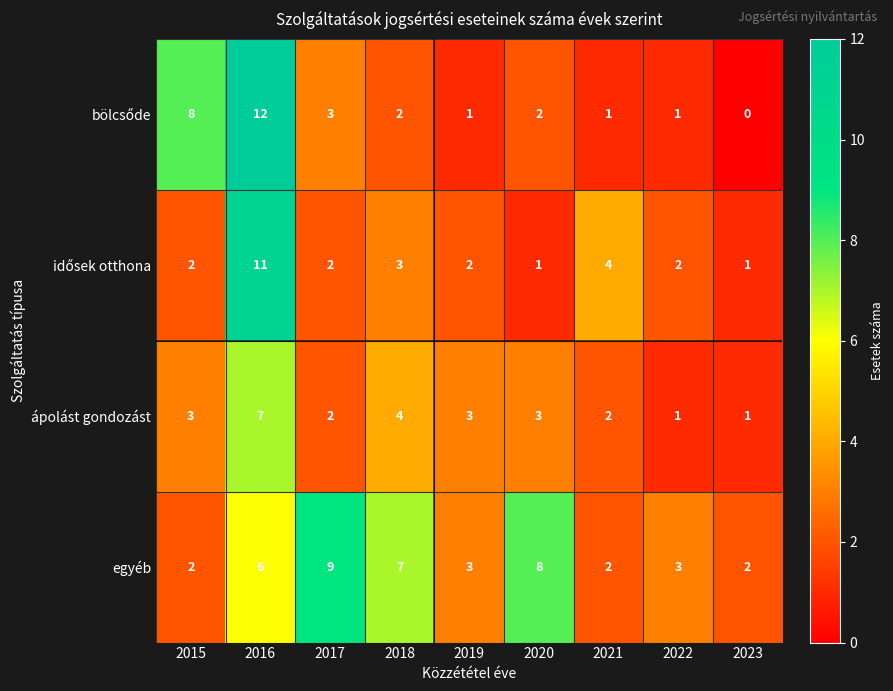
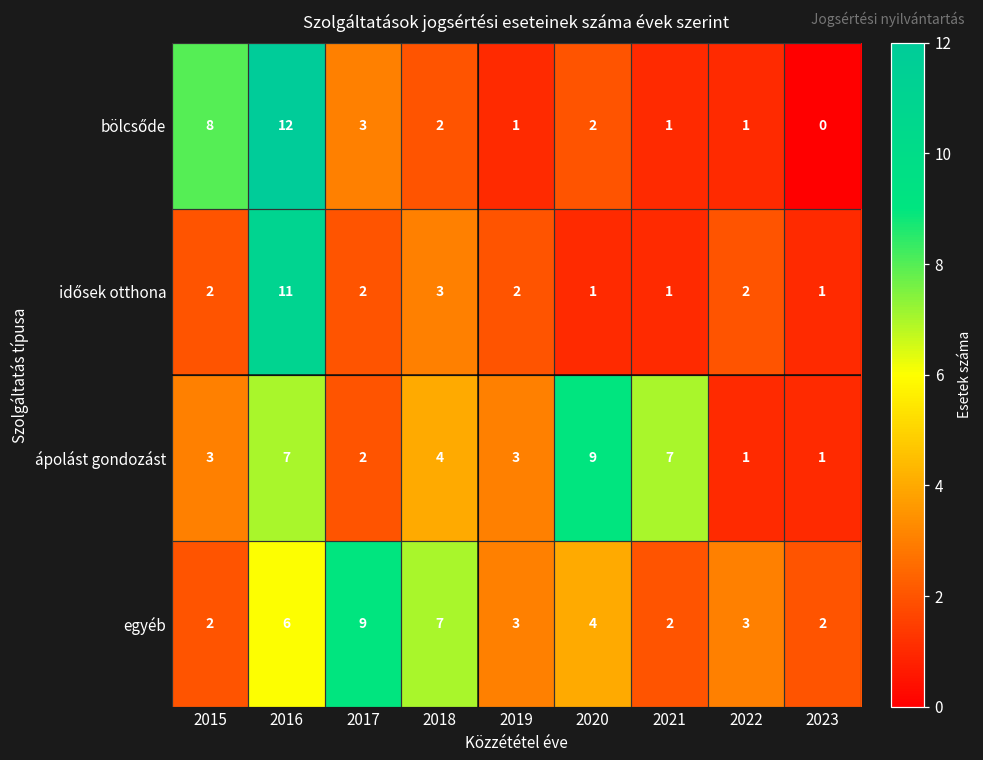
  {
    "bölcsőde": {
      "2015": 8,
      "2016": 12,
      "2017": 3,
      "2018": 2,
      "2019": 1,
      "2020": 2,
      "2021": 1,
      "2022": 1,
      "2023": 0
    },
    "idősek otthona": {
      "2015": 2,
      "2016": 11,
      "2017": 2,
      "2018": 3,
      "2019": 2,
      "2020": 1,
-     "2021": 4,
+     "2021": 1,
      "2022": 2,
      "2023": 1
    },
    "ápolást gondozást": {
      "2015": 3,
      "2016": 7,
      "2017": 2,
      "2018": 4,
      "2019": 3,
-     "2020": 3,
-     "2021": 2,
+     "2020": 9,
+     "2021": 7,
      "2022": 1,
      "2023": 1
    },
    "egyéb": {
      "2015": 2,
      "2016": 6,
      "2017": 9,
      "2018": 7,
      "2019": 3,
-     "2020": 8,
+     "2020": 4,
      "2021": 2,
      "2022": 3,
      "2023": 2
    }
  }
